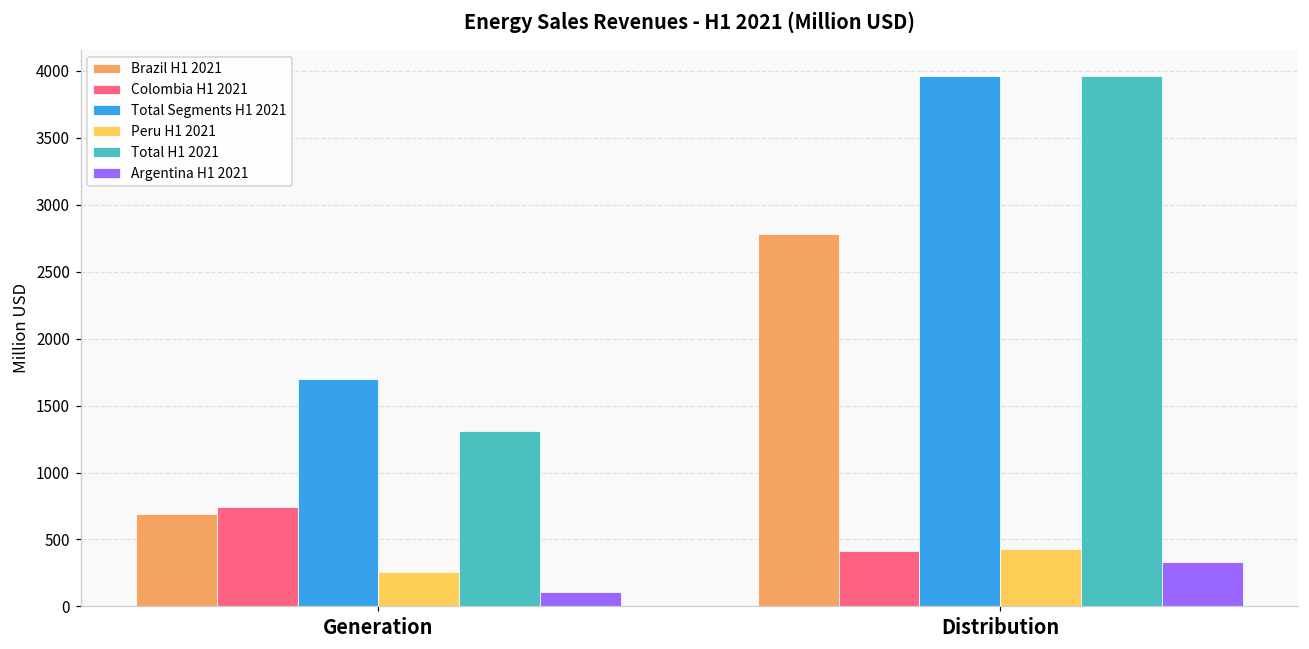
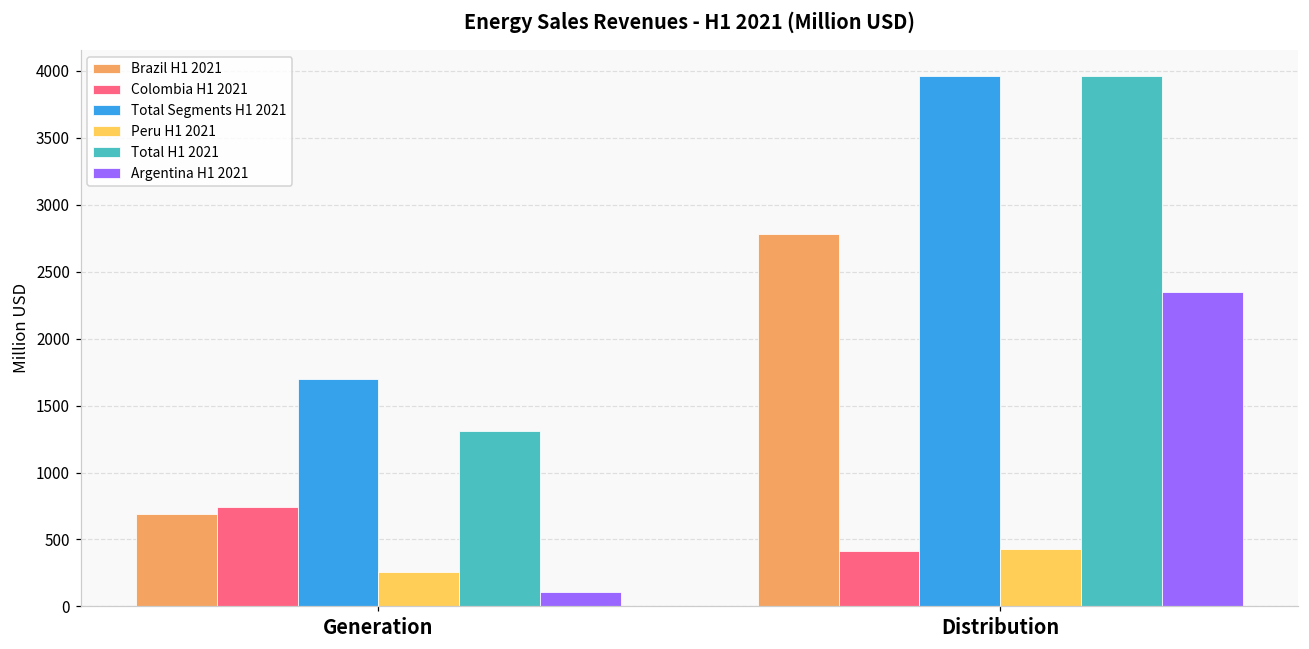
  {
    "Colombia H1 2021": {
      "Generation": 740,
      "Distribution": 410
    },
    "Argentina H1 2021": {
      "Generation": 100,
-     "Distribution": 330
+     "Distribution": 2350
    }
  }
